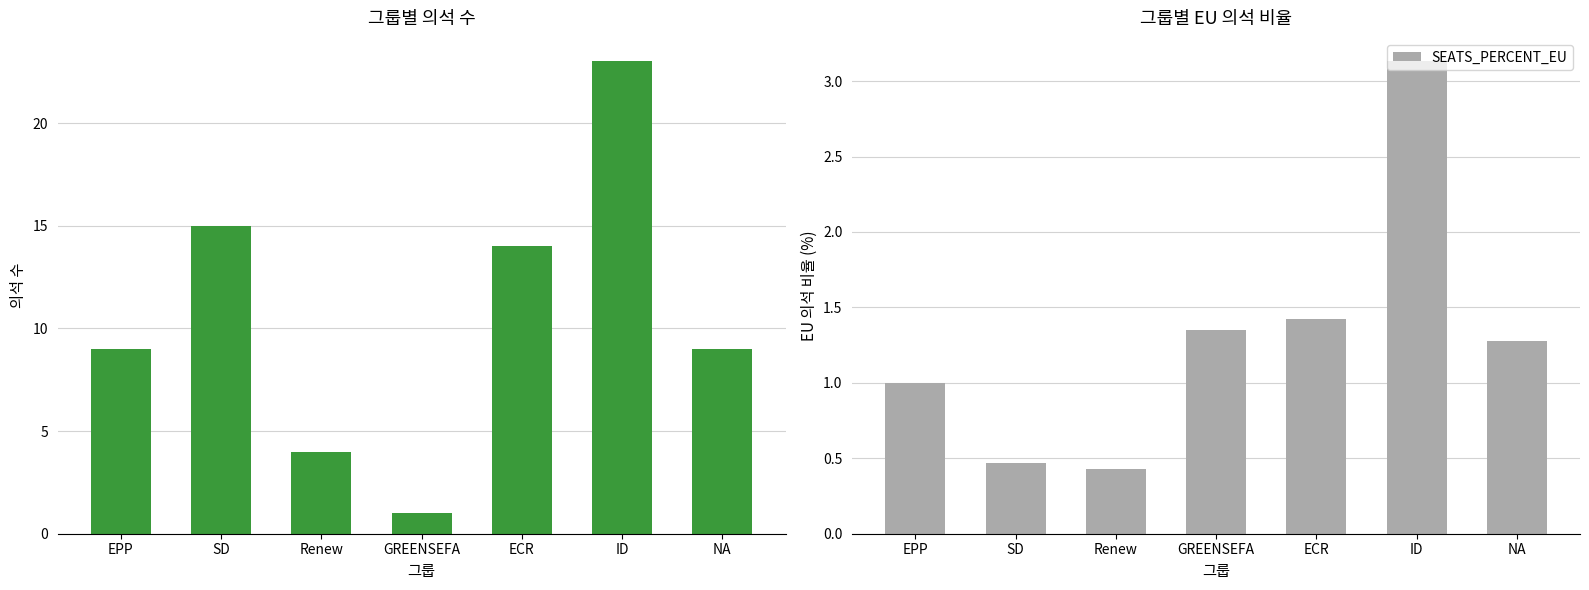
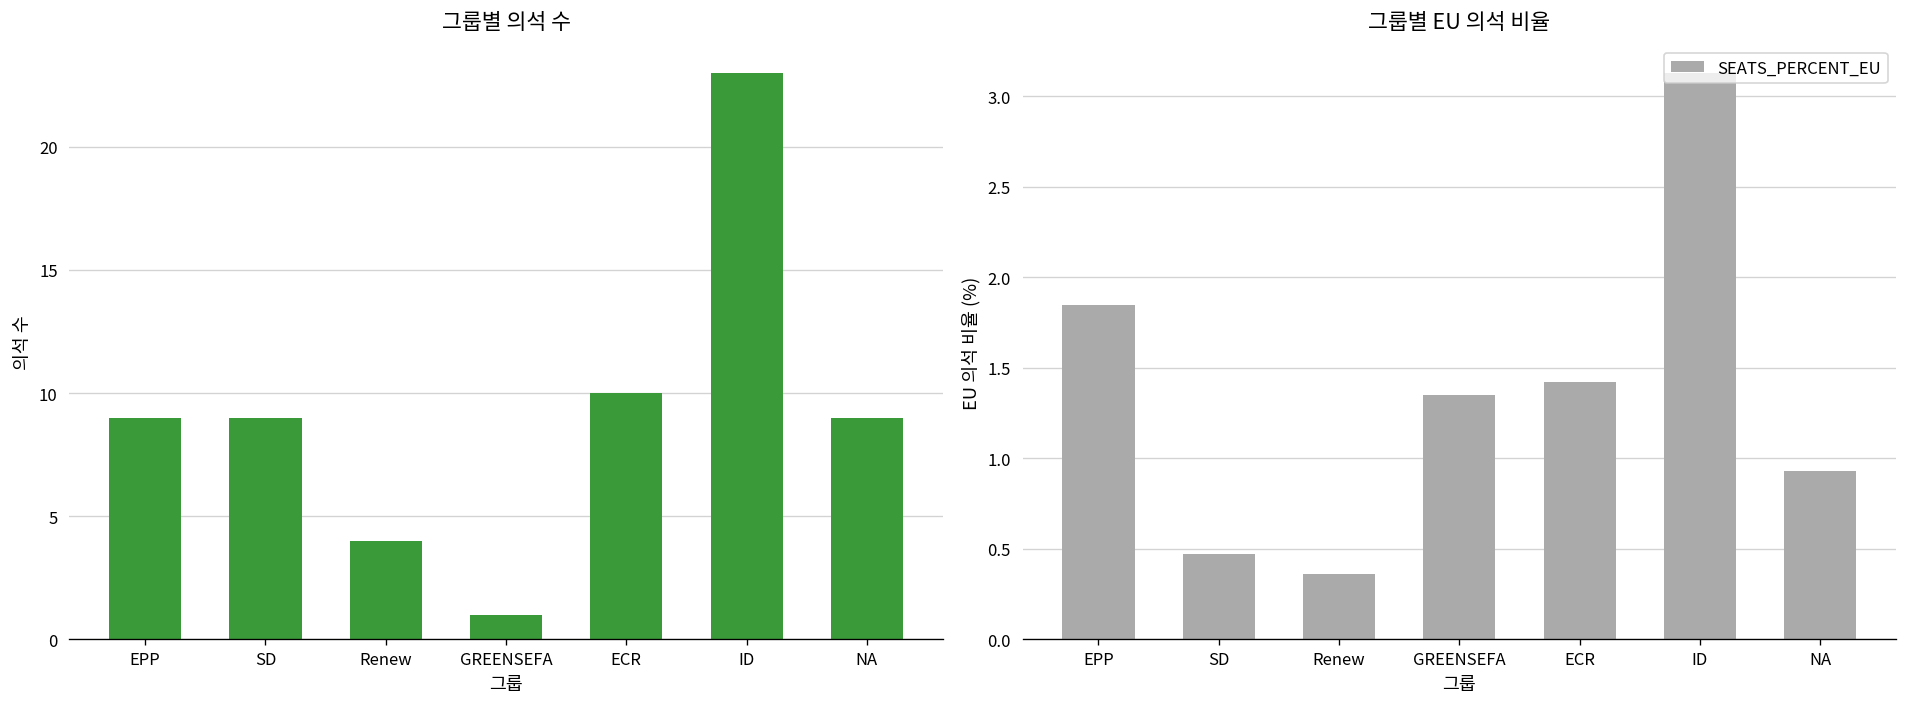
  {
    "그룹별 의석 수": {
      "EPP": 9,
-     "SD": 15,
+     "SD": 9,
      "Renew": 4,
      "GREENSEFA": 1,
-     "ECR": 14,
+     "ECR": 10,
      "ID": 23,
      "NA": 9
    },
    "그룹별 EU 의석 비율": {
-     "EPP": 1.00,
+     "EPP": 1.85,
      "SD": 0.47,
-     "Renew": 0.43,
+     "Renew": 0.36,
      "GREENSEFA": 1.35,
      "ECR": 1.42,
-     "NA": 1.28
+     "NA": 0.93
    }
  }
